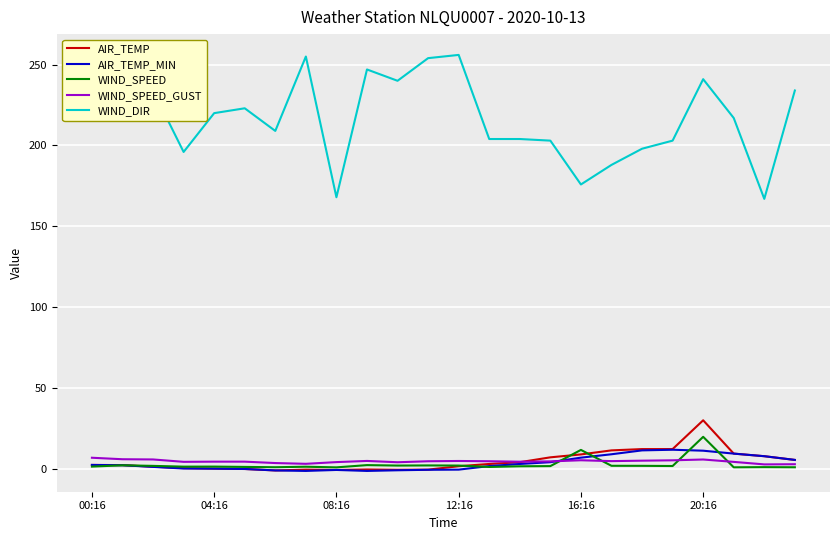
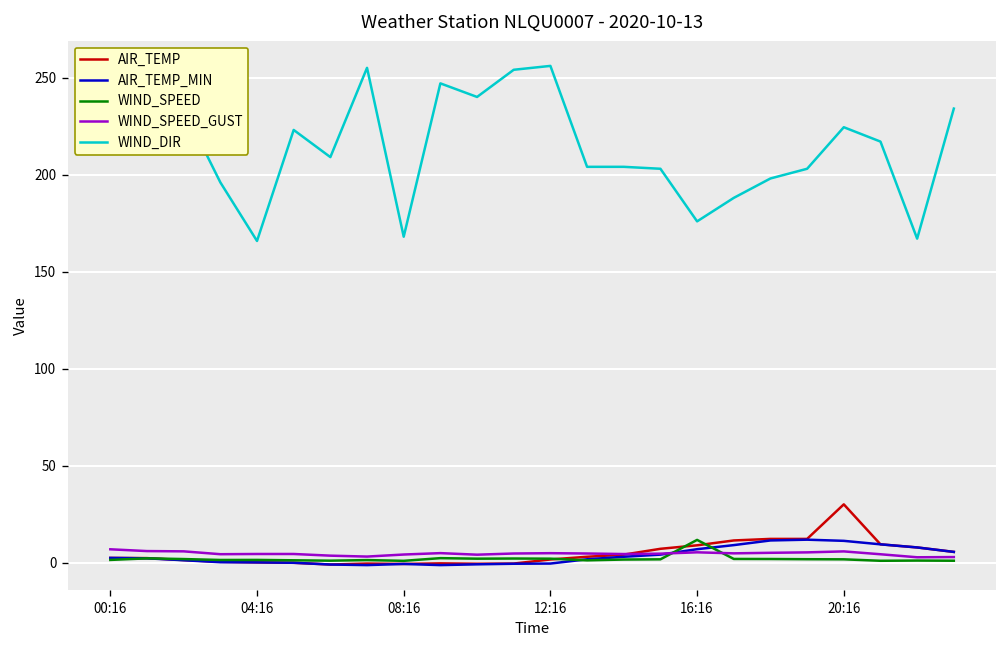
  {
    "AIR_TEMP": {
      "16:16": 9,
      "20:16": 30
    },
    "AIR_TEMP_MIN": {
      "12:16": 0,
      "16:16": 7,
      "20:16": 11
    },
    "WIND_SPEED": {
      "08:16": 1,
      "16:16": 12,
-     "20:16": 20
+     "20:16": 2
    },
    "WIND_SPEED_GUST": {
      "00:16": 7,
      "04:16": 5,
      "08:16": 4,
      "12:16": 5,
      "16:16": 5,
      "20:16": 6
    },
    "WIND_DIR": {
-     "04:16": 220,
+     "04:16": 166,
      "08:16": 168,
      "12:16": 256,
      "16:16": 176,
-     "20:16": 241
+     "20:16": 224
    }
  }
